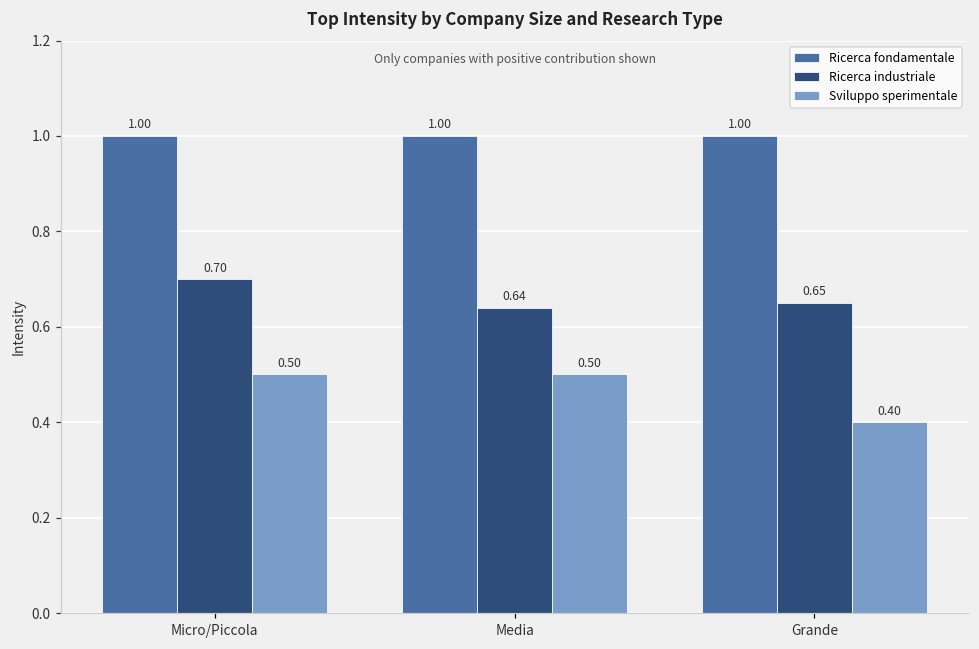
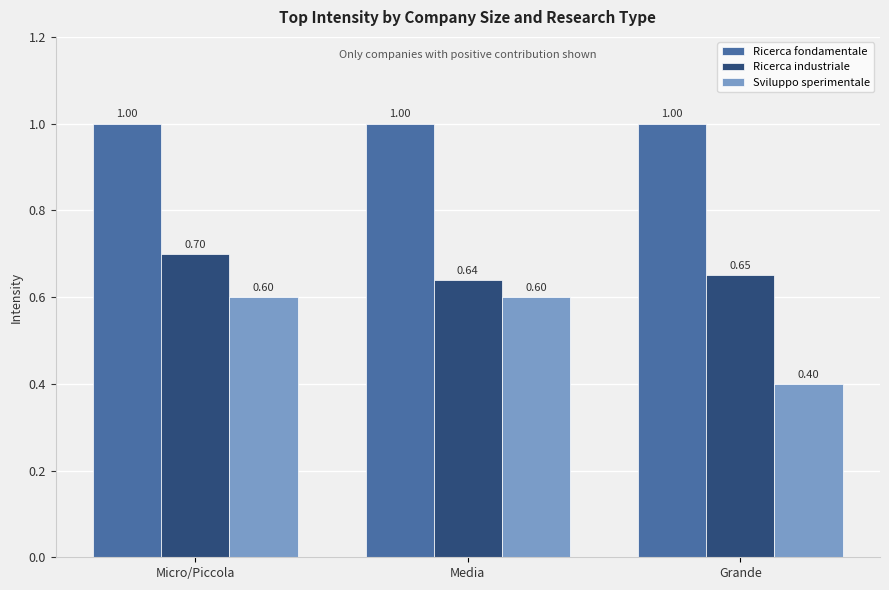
  {
    "Ricerca fondamentale": {
      "Micro/Piccola": 1.00,
      "Media": 1.00,
      "Grande": 1.00
    },
    "Ricerca industriale": {
      "Micro/Piccola": 0.70,
      "Media": 0.64,
      "Grande": 0.65
    },
    "Sviluppo sperimentale": {
-     "Micro/Piccola": 0.50,
-     "Media": 0.50,
+     "Micro/Piccola": 0.60,
+     "Media": 0.60,
      "Grande": 0.40
    }
  }
